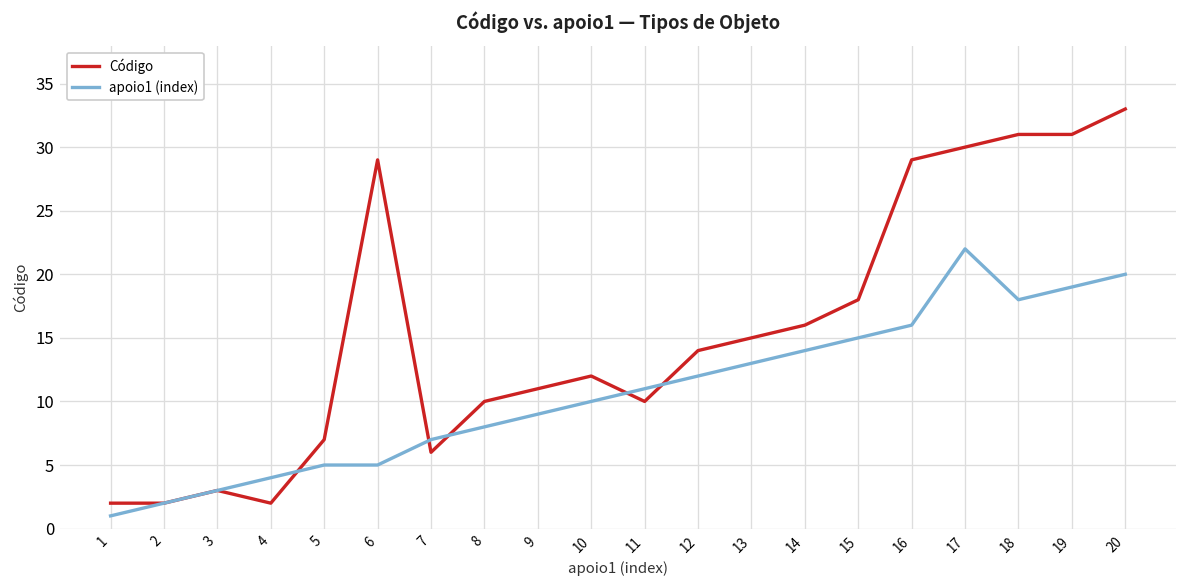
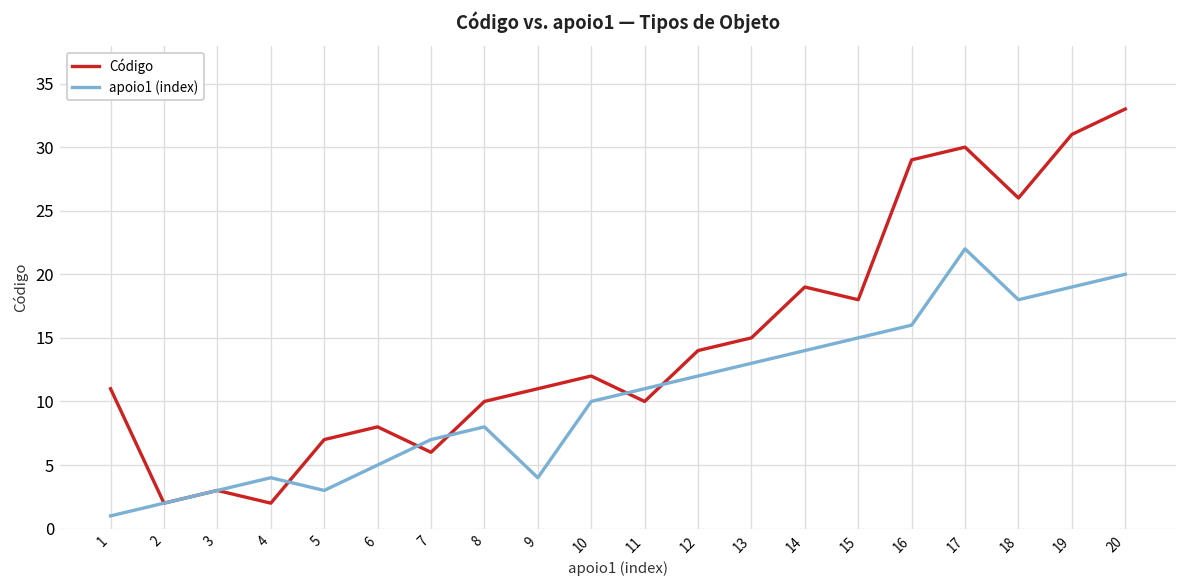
  {
    "Código": {
-     "1": 2,
+     "1": 11,
      "4": 2,
      "5": 7,
-     "6": 29,
+     "6": 8,
      "7": 6,
      "8": 10,
      "9": 11,
      "10": 12,
      "11": 10,
      "12": 14,
      "13": 15,
-     "14": 16,
+     "14": 19,
      "15": 18,
      "16": 29,
      "17": 30,
-     "18": 31,
+     "18": 26,
      "19": 31,
      "20": 33
    },
    "apoio1 (index)": {
      "1": 1,
      "4": 4,
-     "5": 5,
+     "5": 3,
      "6": 5,
      "7": 7,
      "8": 8,
-     "9": 9,
+     "9": 4,
      "10": 10,
      "11": 11,
      "12": 12,
      "13": 13,
      "14": 14,
      "15": 15,
      "16": 16,
      "17": 22,
      "18": 18,
      "19": 19,
      "20": 20
    }
  }
